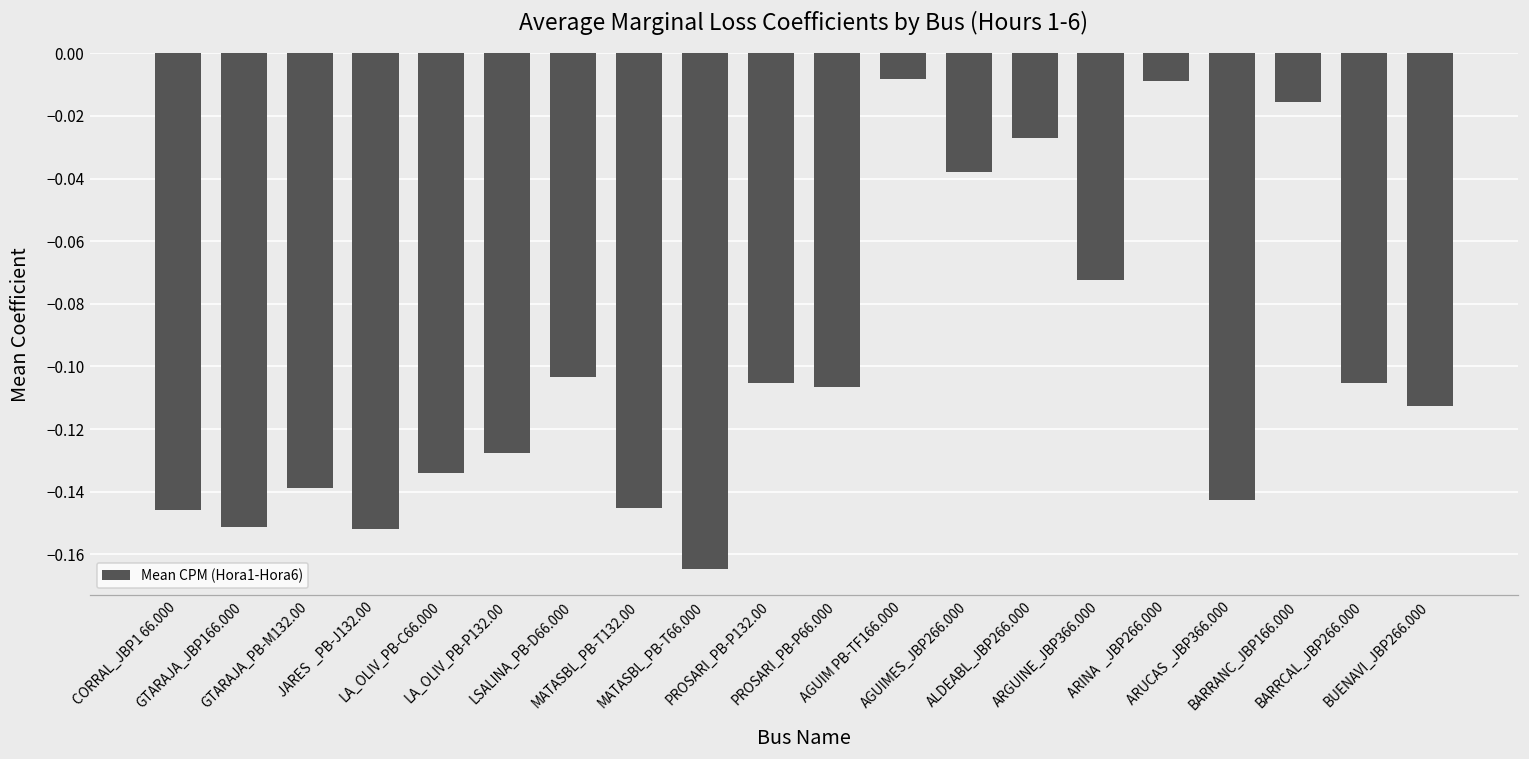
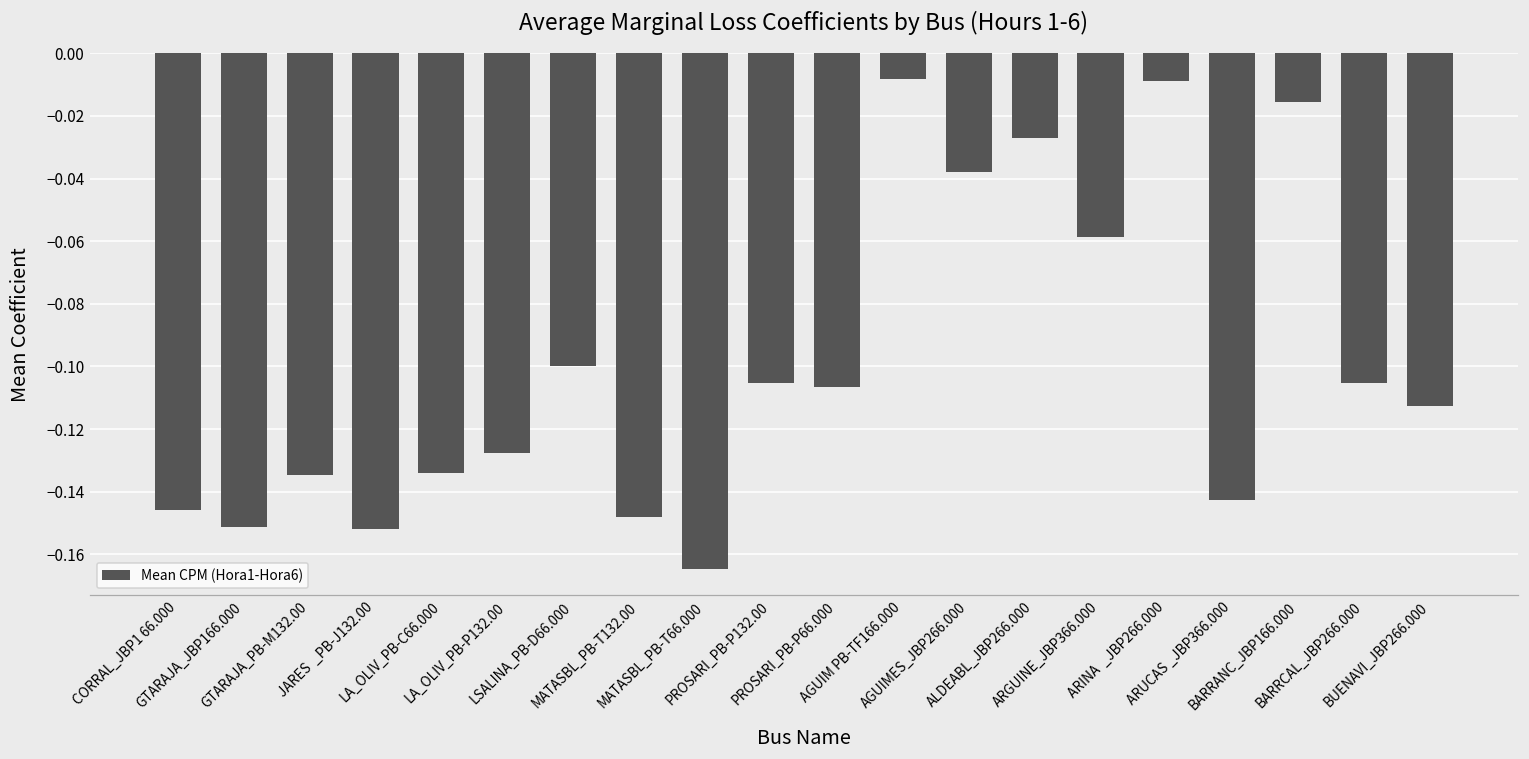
  {
    "CORRAL_JBP1 66.000": -0.146,
    "GTARAJA_JBP166.000": -0.151,
-   "GTARAJA_PB-M132.00": -0.139,
+   "GTARAJA_PB-M132.00": -0.135,
    "JARES _PB-J132.00": -0.152,
    "LA_OLIV_PB-C66.000": -0.134,
    "LA_OLIV_PB-P132.00": -0.128,
-   "LSALINA_PB-D66.000": -0.103,
-   "MATASBL_PB-T132.00": -0.145,
+   "LSALINA_PB-D66.000": -0.100,
+   "MATASBL_PB-T132.00": -0.148,
    "MATASBL_PB-T66.000": -0.165,
    "PROSARI_PB-P132.00": -0.105,
    "PROSARI_PB-P66.000": -0.106,
    "AGUIM PB-TF166.000": -0.008,
    "AGUIMES_JBP266.000": -0.038,
    "ALDEABL_JBP266.000": -0.027,
-   "ARGUINE_JBP366.000": -0.072,
+   "ARGUINE_JBP366.000": -0.059,
    "ARINA _JBP266.000": -0.009,
    "ARUCAS _JBP366.000": -0.143,
    "BARRANC_JBP166.000": -0.016,
    "BARRCAL_JBP266.000": -0.105,
    "BUENAVI_JBP266.000": -0.113
  }
